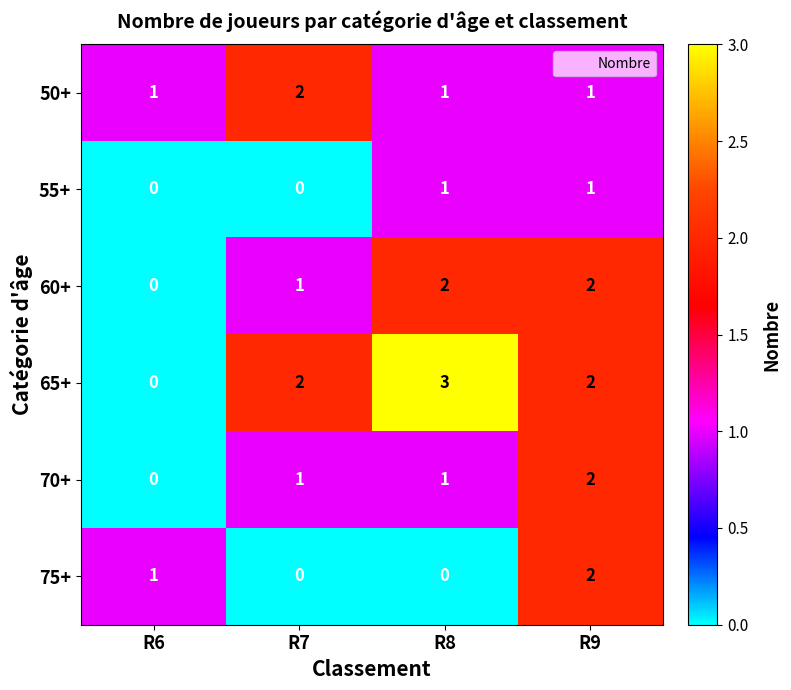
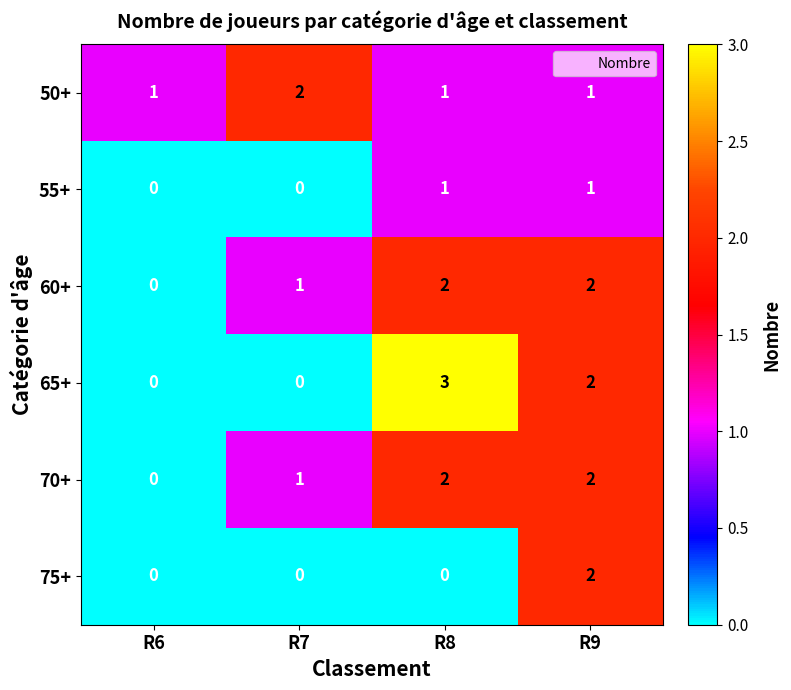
  {
    "50+": {
      "R6": 1,
      "R7": 2,
      "R8": 1,
      "R9": 1
    },
    "55+": {
      "R6": 0,
      "R7": 0,
      "R8": 1,
      "R9": 1
    },
    "60+": {
      "R6": 0,
      "R7": 1,
      "R8": 2,
      "R9": 2
    },
    "65+": {
      "R6": 0,
-     "R7": 2,
+     "R7": 0,
      "R8": 3,
      "R9": 2
    },
    "70+": {
      "R6": 0,
      "R7": 1,
-     "R8": 1,
+     "R8": 2,
      "R9": 2
    },
    "75+": {
-     "R6": 1,
+     "R6": 0,
      "R7": 0,
      "R8": 0,
      "R9": 2
    }
  }
